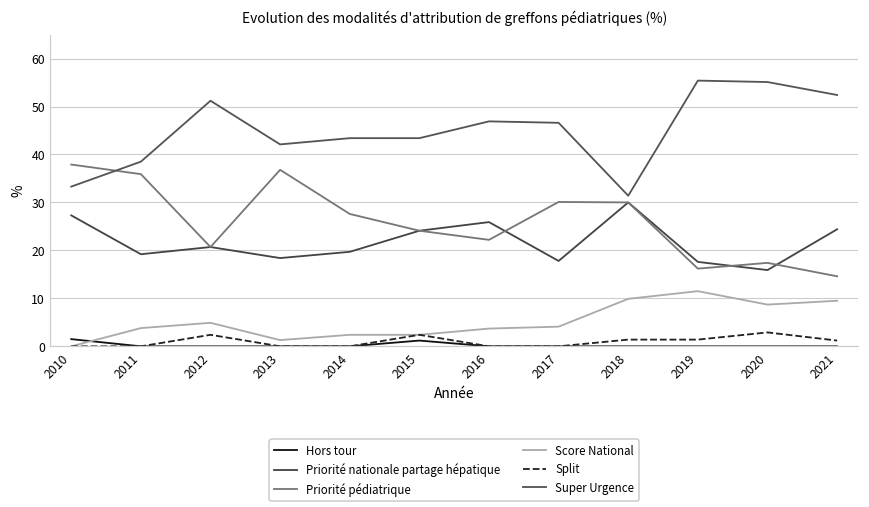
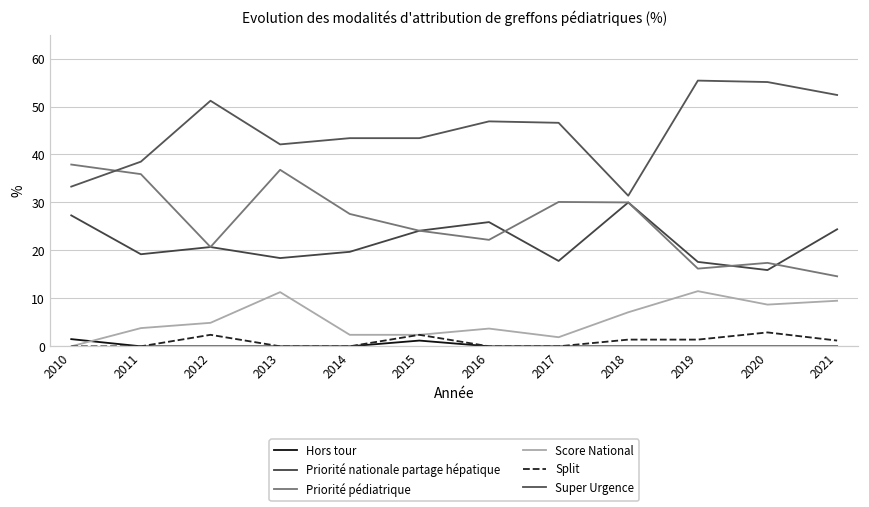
  {
    "Score National": {
      "2011": 4,
      "2012": 5,
-     "2013": 1,
+     "2013": 11,
      "2014": 2,
      "2016": 4,
-     "2017": 4,
-     "2018": 10,
+     "2017": 2,
+     "2018": 7,
      "2019": 12,
      "2020": 9,
      "2021": 10
    }
  }
